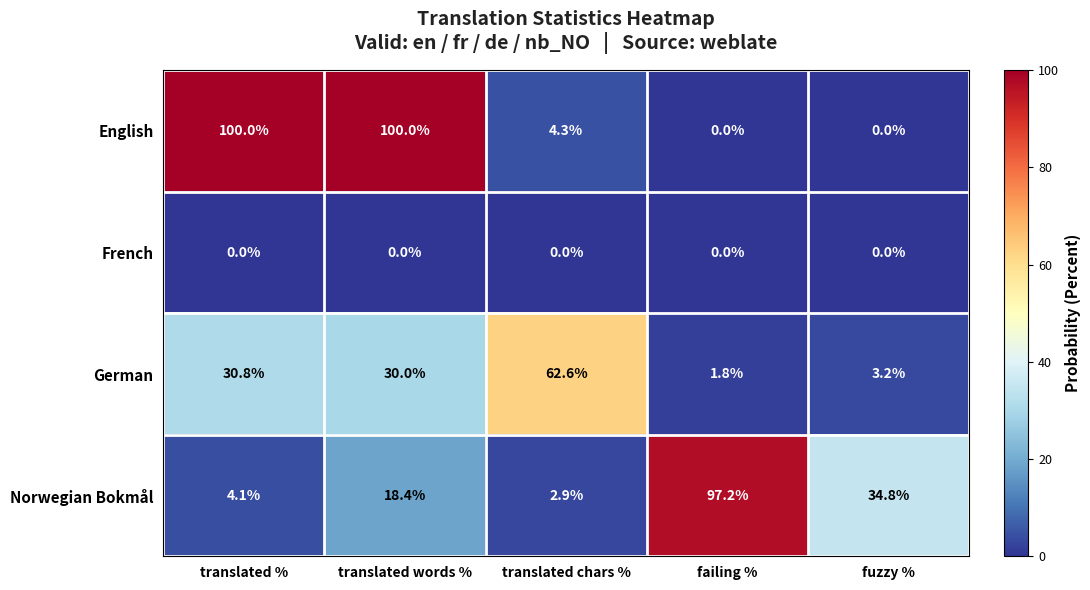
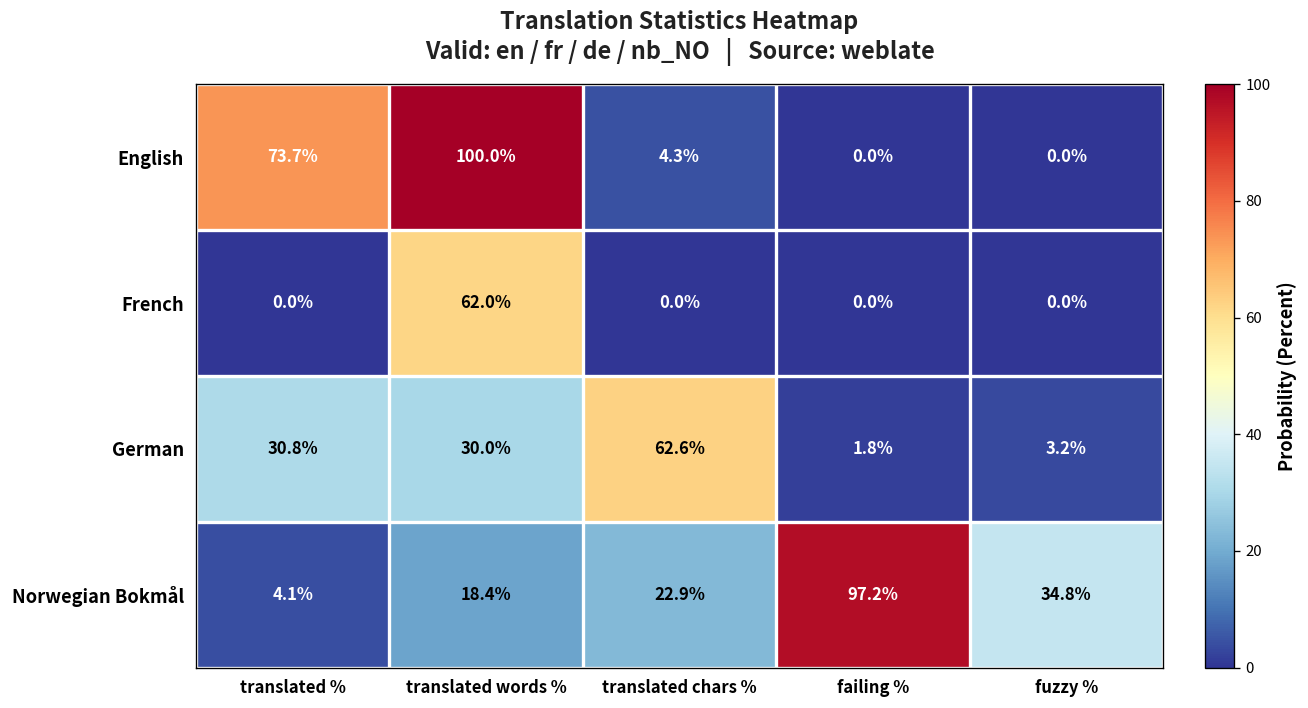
  {
    "English": {
-     "translated %": "100.0%",
+     "translated %": "73.7%",
      "translated words %": "100.0%",
      "translated chars %": "4.3%",
      "failing %": "0.0%",
      "fuzzy %": "0.0%"
    },
    "French": {
      "translated %": "0.0%",
-     "translated words %": "0.0%",
+     "translated words %": "62.0%",
      "translated chars %": "0.0%",
      "failing %": "0.0%",
      "fuzzy %": "0.0%"
    },
    "German": {
      "translated %": "30.8%",
      "translated words %": "30.0%",
      "translated chars %": "62.6%",
      "failing %": "1.8%",
      "fuzzy %": "3.2%"
    },
    "Norwegian Bokmål": {
      "translated %": "4.1%",
      "translated words %": "18.4%",
-     "translated chars %": "2.9%",
+     "translated chars %": "22.9%",
      "failing %": "97.2%",
      "fuzzy %": "34.8%"
    }
  }
